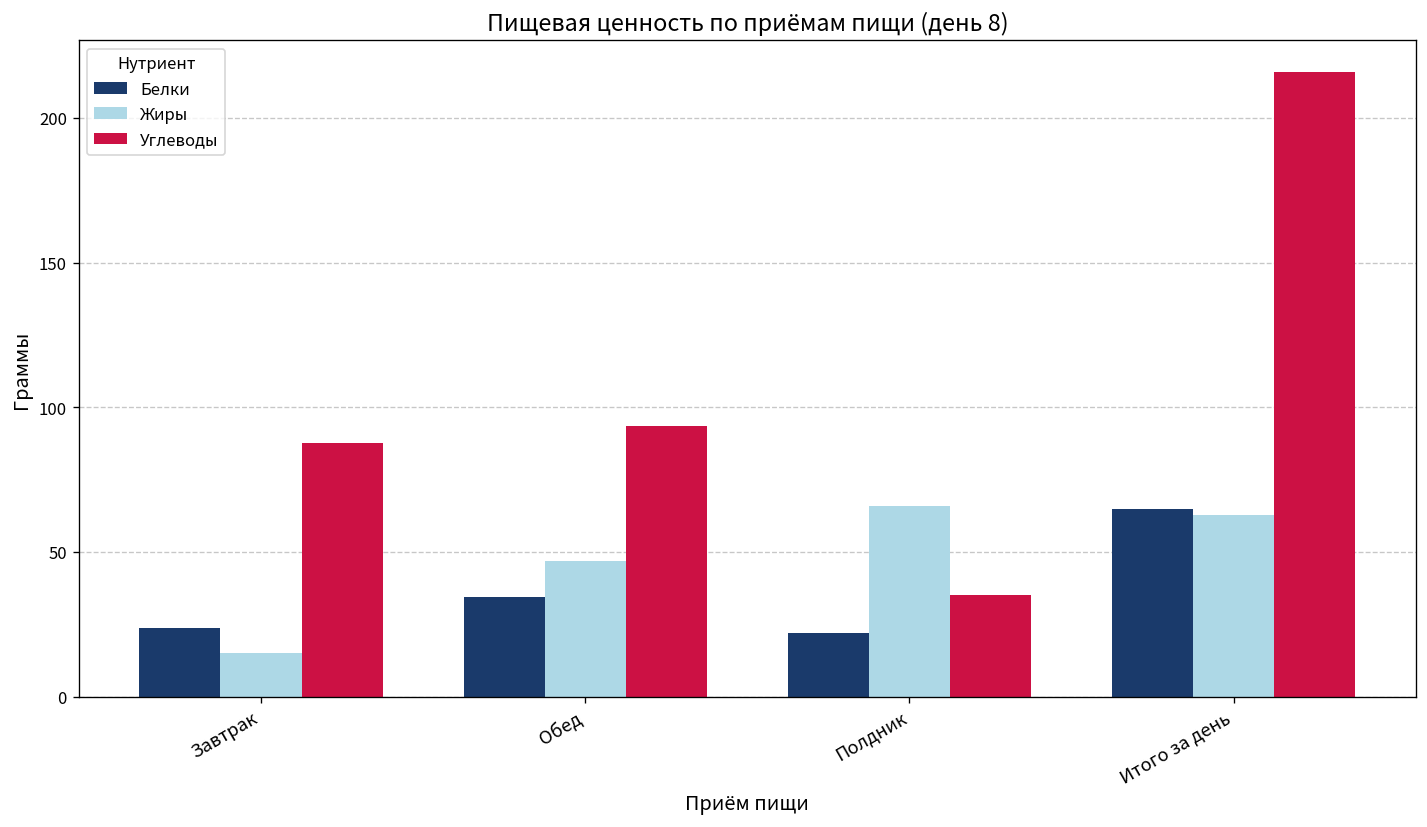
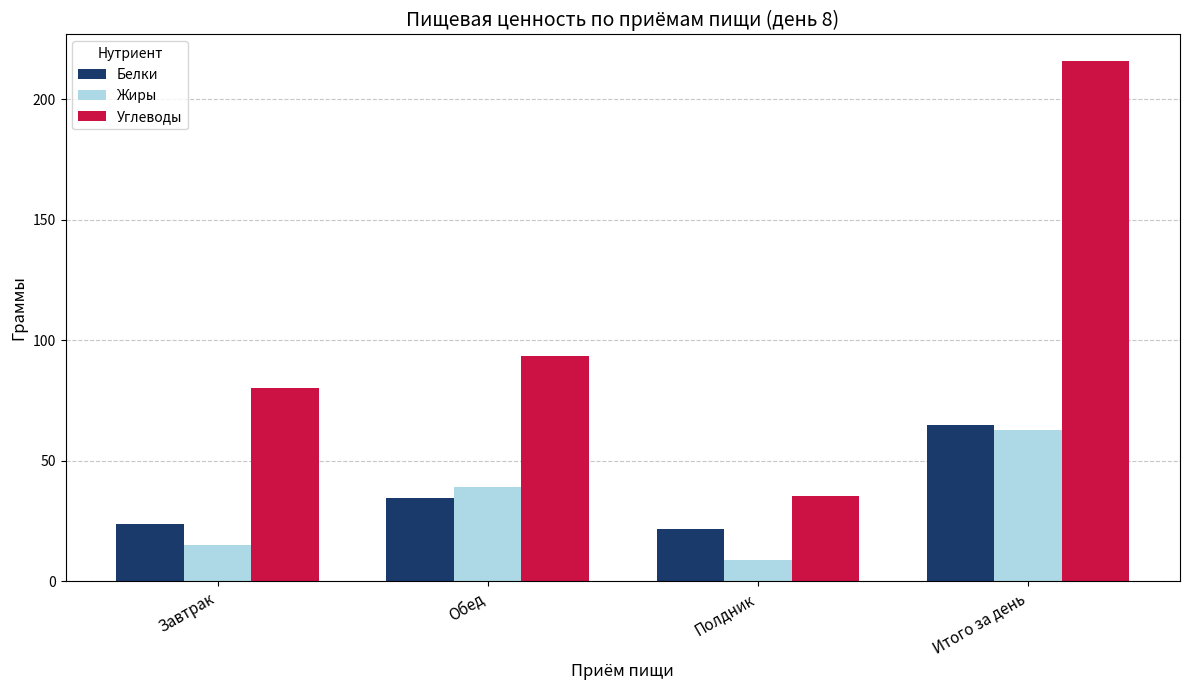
  {
    "Белки": {
      "Завтрак": 24,
      "Обед": 34,
      "Полдник": 22,
      "Итого за день": 65
    },
    "Жиры": {
      "Завтрак": 15,
-     "Обед": 47,
-     "Полдник": 66,
+     "Обед": 39,
+     "Полдник": 9,
      "Итого за день": 63
    },
    "Углеводы": {
-     "Завтрак": 88,
+     "Завтрак": 80,
      "Обед": 94,
      "Полдник": 35,
      "Итого за день": 216
    }
  }
